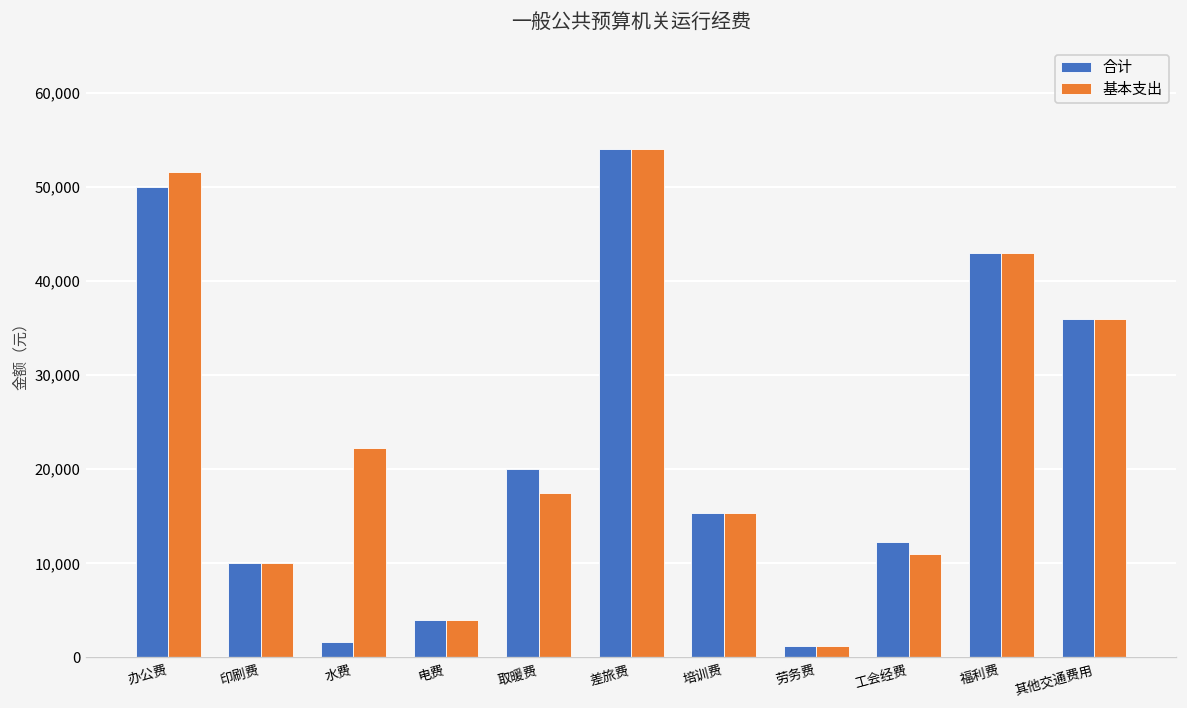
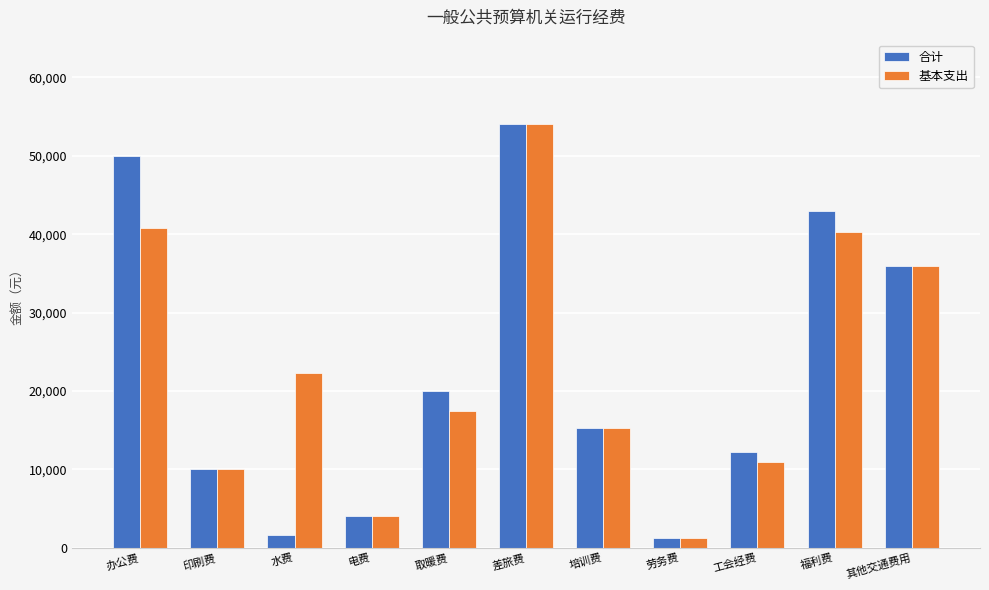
  {
    "合计": {
      "办公费": "50,000",
      "印刷费": "10,000",
      "水费": "2,000",
      "电费": "4,000",
      "取暖费": "20,000",
      "差旅费": "54,000",
      "培训费": "15,000",
      "劳务费": "1,000",
      "工会经费": "12,000",
      "福利费": "43,000",
      "其他交通费用": "36,000"
    },
    "基本支出": {
-     "办公费": "52,000",
+     "办公费": "41,000",
      "印刷费": "10,000",
      "水费": "22,000",
      "电费": "4,000",
      "取暖费": "17,000",
      "差旅费": "54,000",
      "培训费": "15,000",
      "劳务费": "1,000",
      "工会经费": "11,000",
-     "福利费": "43,000",
+     "福利费": "40,000",
      "其他交通费用": "36,000"
    }
  }
